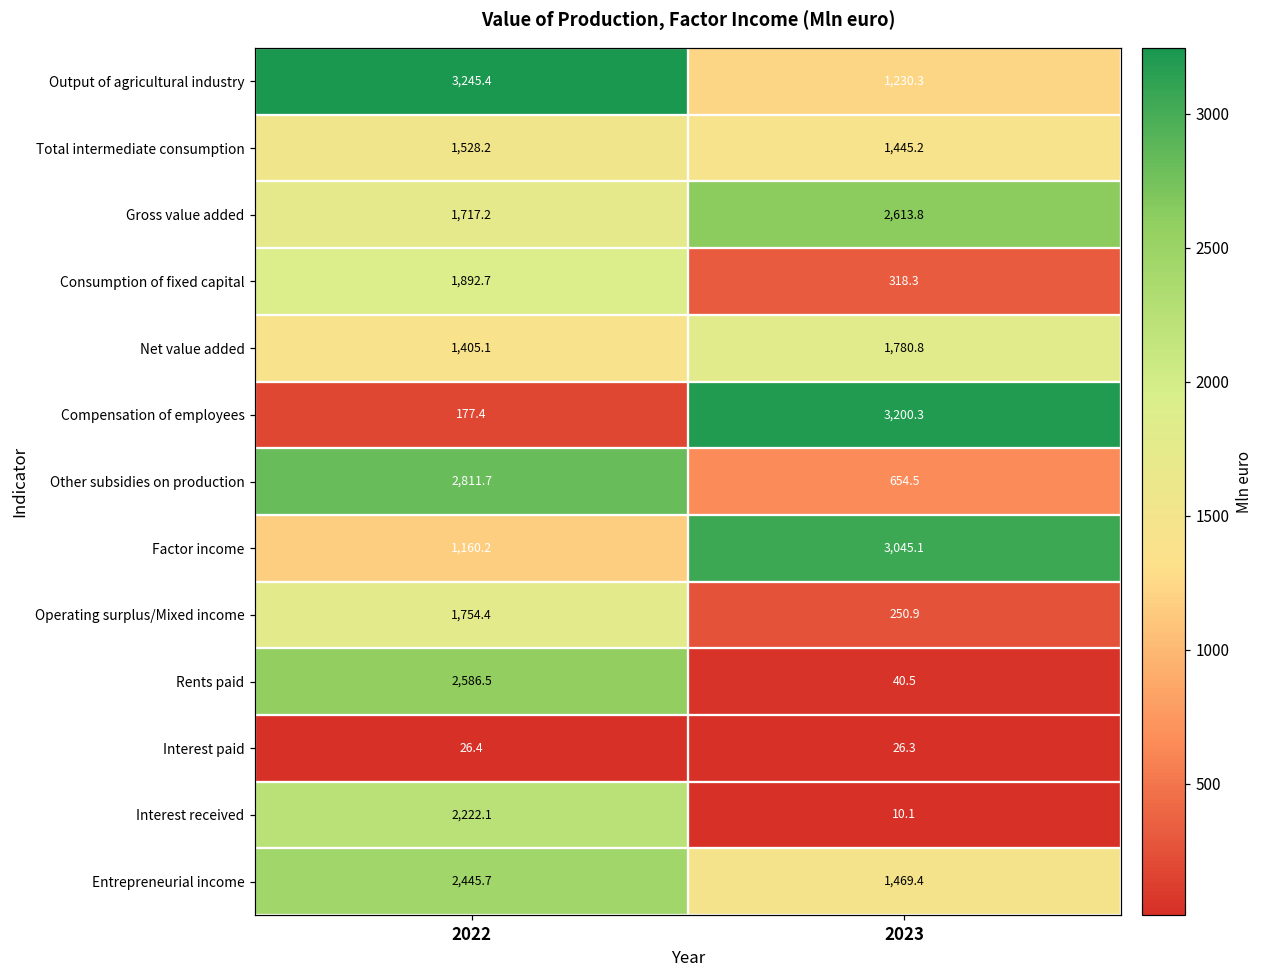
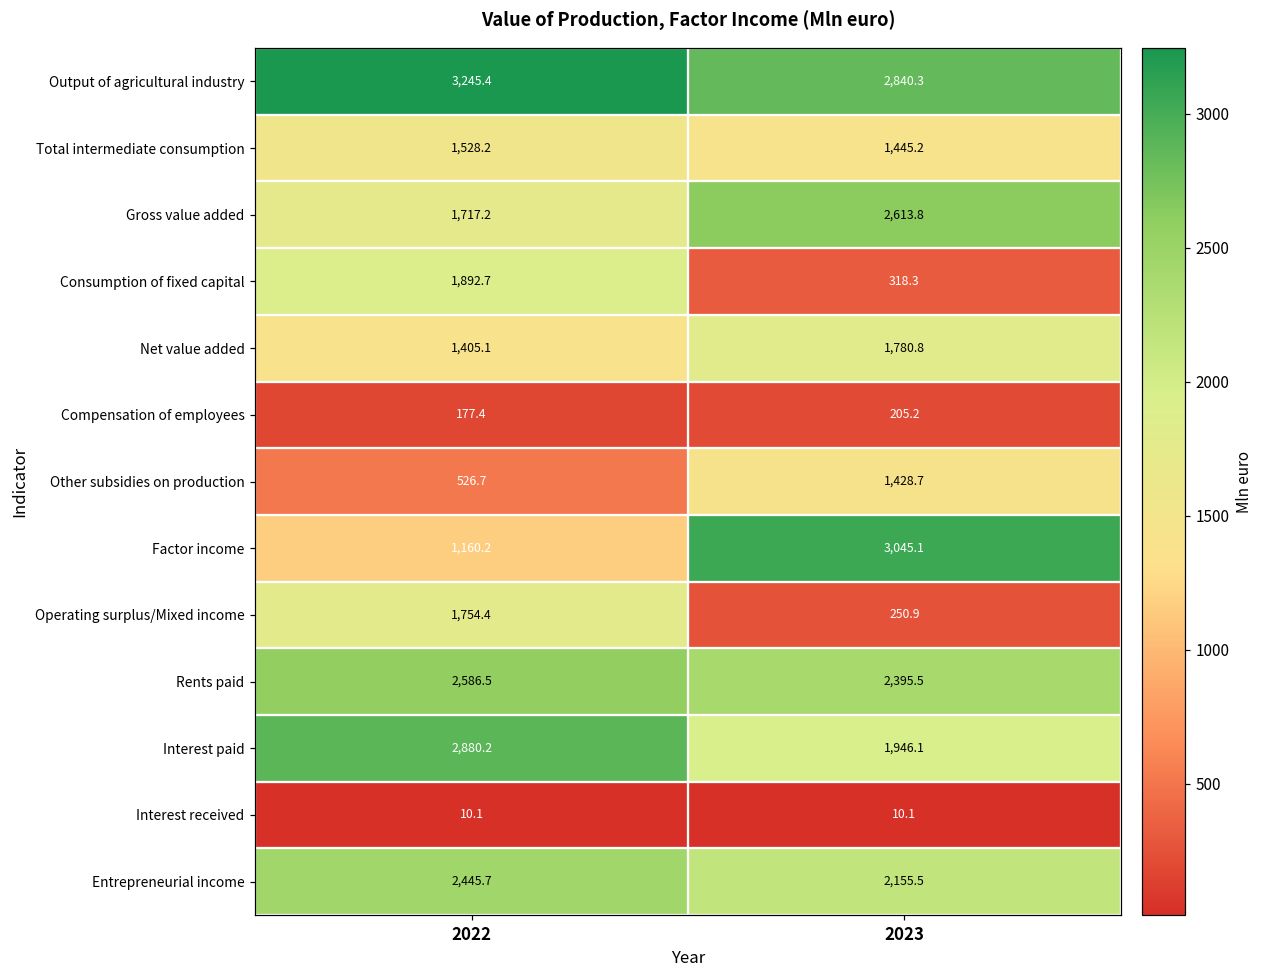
  {
    "Output of agricultural industry": {
      "2022": "3,245.4",
-     "2023": "1,230.3"
+     "2023": "2,840.3"
    },
    "Total intermediate consumption": {
      "2022": "1,528.2",
      "2023": "1,445.2"
    },
    "Gross value added": {
      "2022": "1,717.2",
      "2023": "2,613.8"
    },
    "Consumption of fixed capital": {
      "2022": "1,892.7",
      "2023": "318.3"
    },
    "Net value added": {
      "2022": "1,405.1",
      "2023": "1,780.8"
    },
    "Compensation of employees": {
      "2022": "177.4",
-     "2023": "3,200.3"
+     "2023": "205.2"
    },
    "Other subsidies on production": {
-     "2022": "2,811.7",
-     "2023": "654.5"
+     "2022": "526.7",
+     "2023": "1,428.7"
    },
    "Factor income": {
      "2022": "1,160.2",
      "2023": "3,045.1"
    },
    "Operating surplus/Mixed income": {
      "2022": "1,754.4",
      "2023": "250.9"
    },
    "Rents paid": {
      "2022": "2,586.5",
-     "2023": "40.5"
+     "2023": "2,395.5"
    },
    "Interest paid": {
-     "2022": "26.4",
-     "2023": "26.3"
+     "2022": "2,880.2",
+     "2023": "1,946.1"
    },
    "Interest received": {
-     "2022": "2,222.1",
+     "2022": "10.1",
      "2023": "10.1"
    },
    "Entrepreneurial income": {
      "2022": "2,445.7",
-     "2023": "1,469.4"
+     "2023": "2,155.5"
    }
  }
